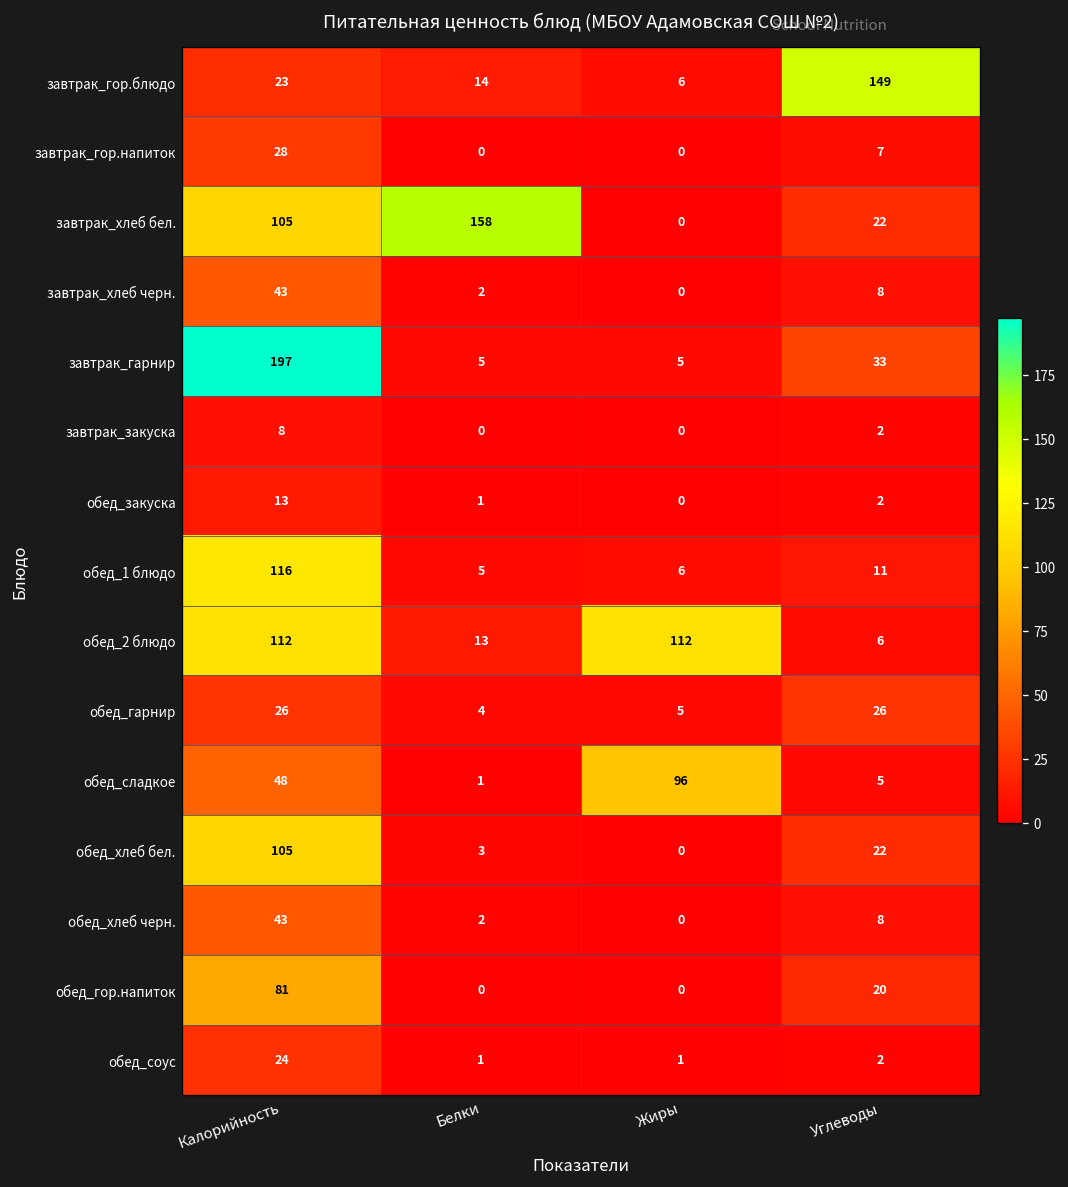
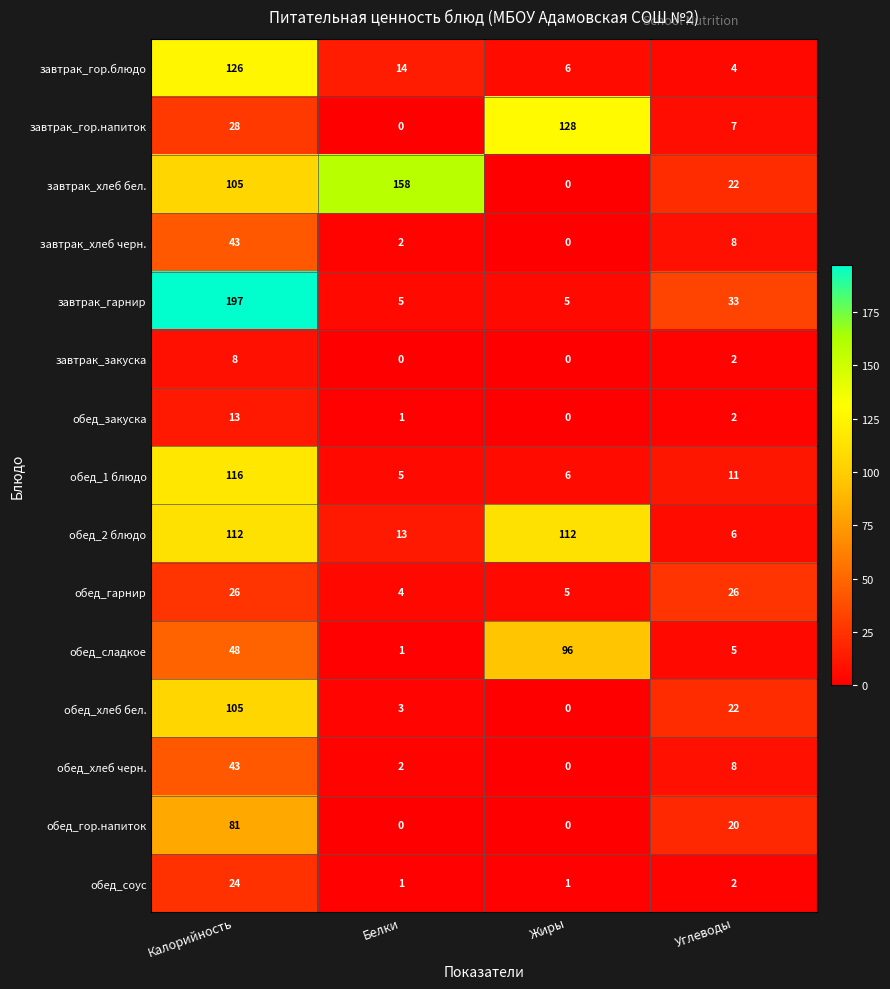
  {
    "завтрак_гор.блюдо": {
-     "Калорийность": 23,
+     "Калорийность": 126,
      "Белки": 14,
      "Жиры": 6,
-     "Углеводы": 149
+     "Углеводы": 4
    },
    "завтрак_гор.напиток": {
      "Калорийность": 28,
      "Белки": 0,
-     "Жиры": 0,
+     "Жиры": 128,
      "Углеводы": 7
    },
    "завтрак_хлеб бел.": {
      "Калорийность": 105,
      "Белки": 158,
      "Жиры": 0,
      "Углеводы": 22
    },
    "завтрак_хлеб черн.": {
      "Калорийность": 43,
      "Белки": 2,
      "Жиры": 0,
      "Углеводы": 8
    },
    "завтрак_гарнир": {
      "Калорийность": 197,
      "Белки": 5,
      "Жиры": 5,
      "Углеводы": 33
    },
    "завтрак_закуска": {
      "Калорийность": 8,
      "Белки": 0,
      "Жиры": 0,
      "Углеводы": 2
    },
    "обед_закуска": {
      "Калорийность": 13,
      "Белки": 1,
      "Жиры": 0,
      "Углеводы": 2
    },
    "обед_1 блюдо": {
      "Калорийность": 116,
      "Белки": 5,
      "Жиры": 6,
      "Углеводы": 11
    },
    "обед_2 блюдо": {
      "Калорийность": 112,
      "Белки": 13,
      "Жиры": 112,
      "Углеводы": 6
    },
    "обед_гарнир": {
      "Калорийность": 26,
      "Белки": 4,
      "Жиры": 5,
      "Углеводы": 26
    },
    "обед_сладкое": {
      "Калорийность": 48,
      "Белки": 1,
      "Жиры": 96,
      "Углеводы": 5
    },
    "обед_хлеб бел.": {
      "Калорийность": 105,
      "Белки": 3,
      "Жиры": 0,
      "Углеводы": 22
    },
    "обед_хлеб черн.": {
      "Калорийность": 43,
      "Белки": 2,
      "Жиры": 0,
      "Углеводы": 8
    },
    "обед_гор.напиток": {
      "Калорийность": 81,
      "Белки": 0,
      "Жиры": 0,
      "Углеводы": 20
    },
    "обед_соус": {
      "Калорийность": 24,
      "Белки": 1,
      "Жиры": 1,
      "Углеводы": 2
    }
  }
